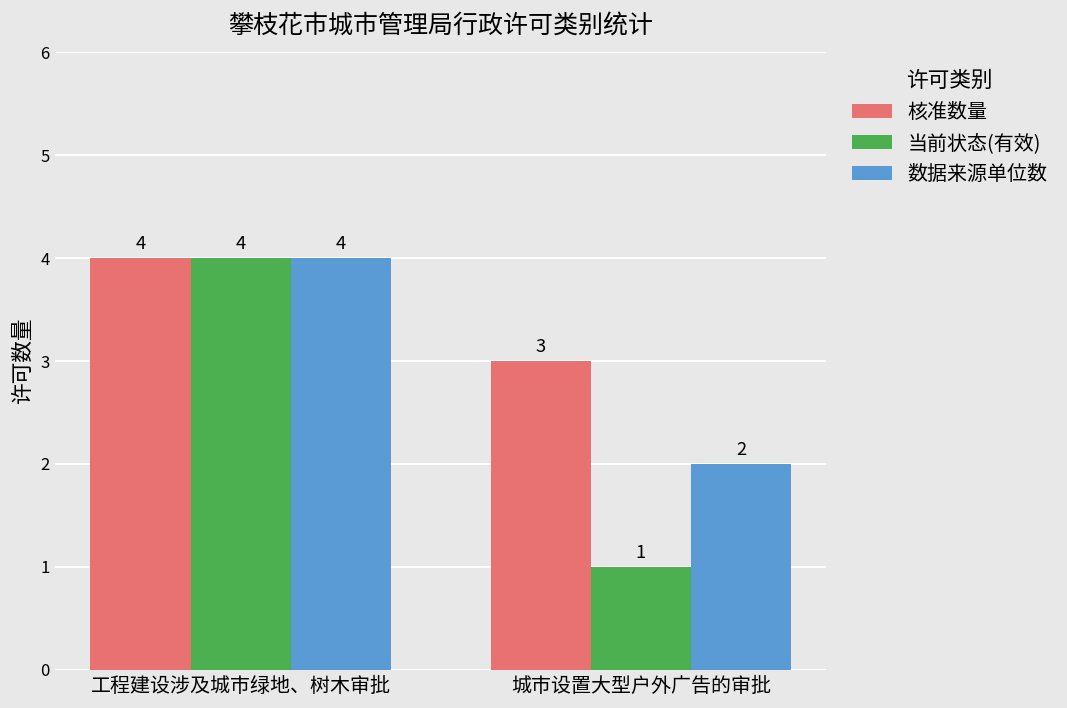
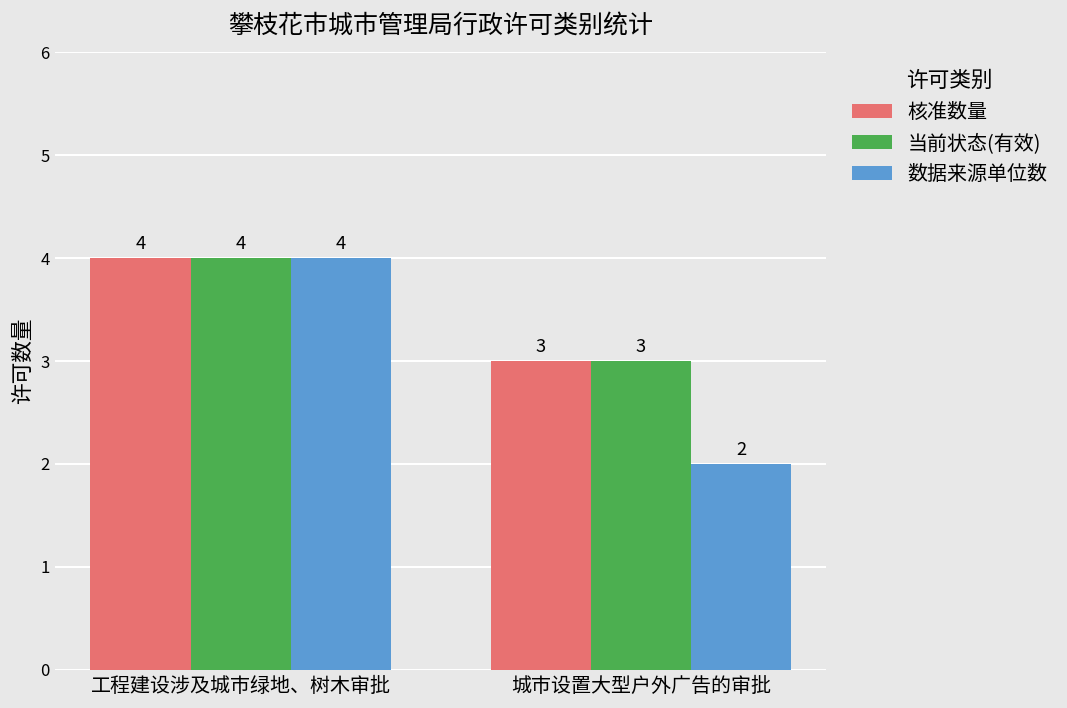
  {
    "核准数量": {
      "工程建设涉及城市绿地、树木审批": 4,
      "城市设置大型户外广告的审批": 3
    },
    "当前状态(有效)": {
      "工程建设涉及城市绿地、树木审批": 4,
-     "城市设置大型户外广告的审批": 1
+     "城市设置大型户外广告的审批": 3
    },
    "数据来源单位数": {
      "工程建设涉及城市绿地、树木审批": 4,
      "城市设置大型户外广告的审批": 2
    }
  }
